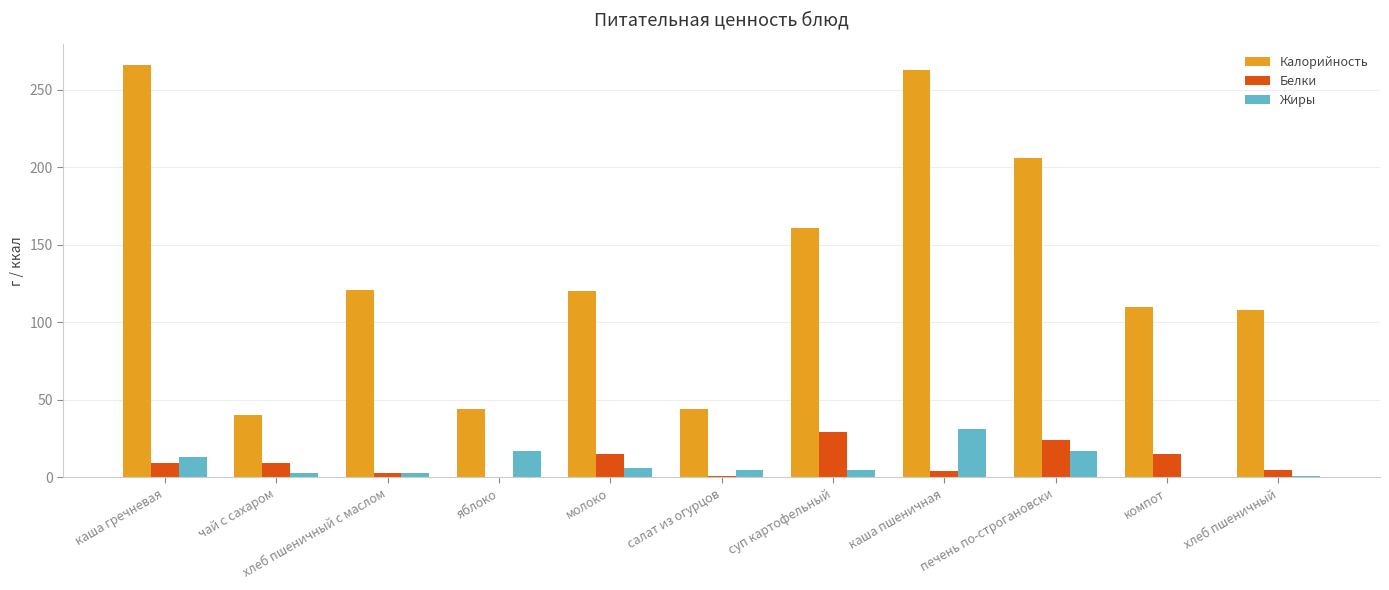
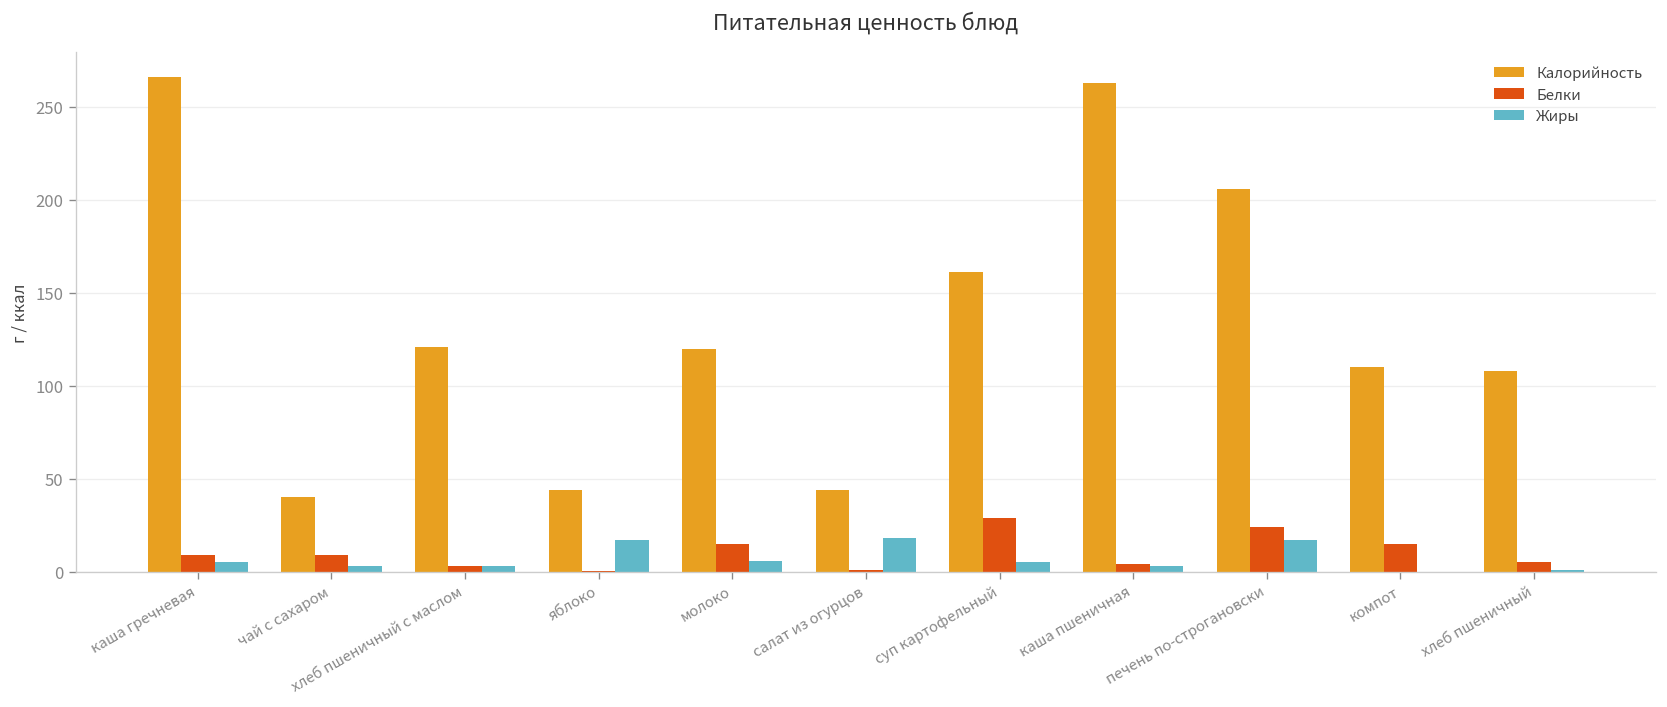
  {
    "Калорийность": {
      "каша гречневая": 266,
      "чай с сахаром": 40,
      "хлеб пшеничный с маслом": 121,
      "яблоко": 44,
      "молоко": 120,
      "салат из огурцов": 44,
      "суп картофельный": 161,
      "каша пшеничная": 263,
      "печень по-строгановски": 206,
      "компот": 110,
      "хлеб пшеничный": 108
    },
    "Белки": {
      "каша гречневая": 9,
      "чай с сахаром": 9,
      "хлеб пшеничный с маслом": 3,
      "молоко": 15,
      "суп картофельный": 29,
      "каша пшеничная": 4,
      "печень по-строгановски": 24,
      "компот": 15,
      "хлеб пшеничный": 5
    },
    "Жиры": {
-     "каша гречневая": 13,
+     "каша гречневая": 5,
      "чай с сахаром": 3,
      "хлеб пшеничный с маслом": 3,
      "яблоко": 17,
      "молоко": 6,
-     "салат из огурцов": 5,
+     "салат из огурцов": 18,
      "суп картофельный": 5,
-     "каша пшеничная": 31,
+     "каша пшеничная": 3,
      "печень по-строгановски": 17,
      "компот": 0
    }
  }
